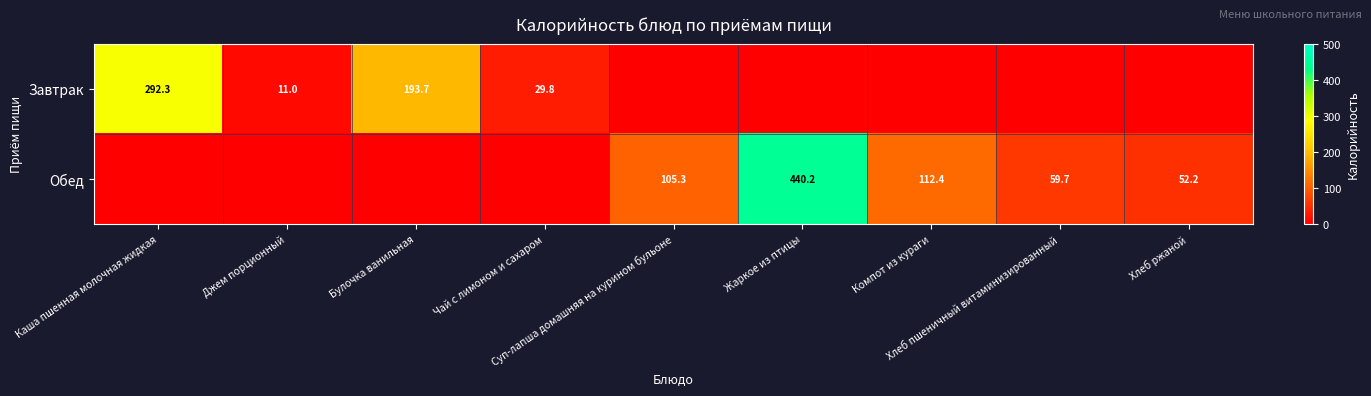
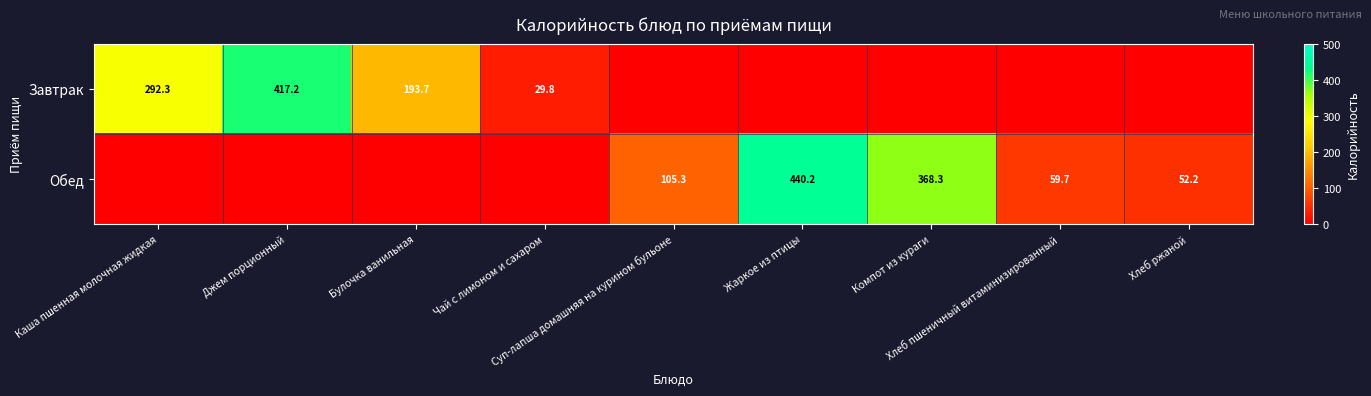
  {
    "Завтрак": {
      "Каша пшенная молочная жидкая": 292.3,
-     "Джем порционный": 11.0,
+     "Джем порционный": 417.2,
      "Булочка ванильная": 193.7,
      "Чай с лимоном и сахаром": 29.8
    },
    "Обед": {
      "Суп-лапша домашняя на курином бульоне": 105.3,
      "Жаркое из птицы": 440.2,
-     "Компот из кураги": 112.4,
+     "Компот из кураги": 368.3,
      "Хлеб пшеничный витаминизированный": 59.7,
      "Хлеб ржаной": 52.2
    }
  }
